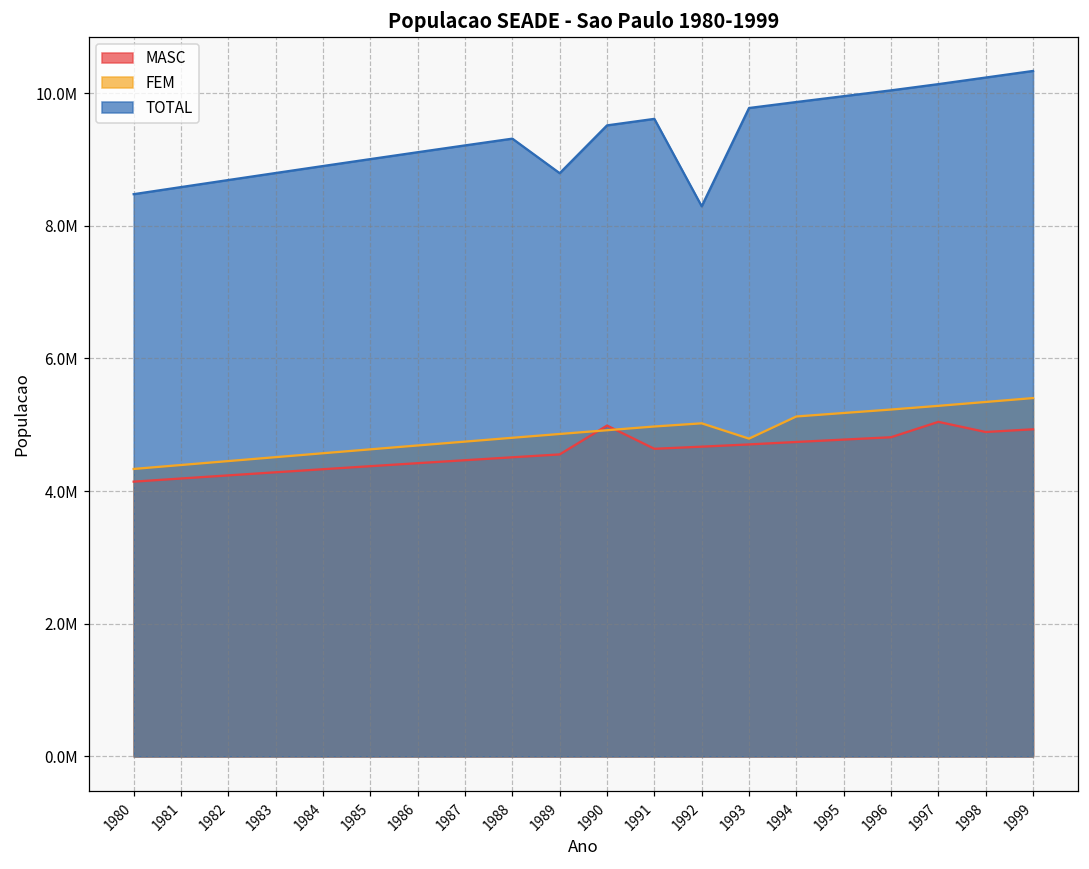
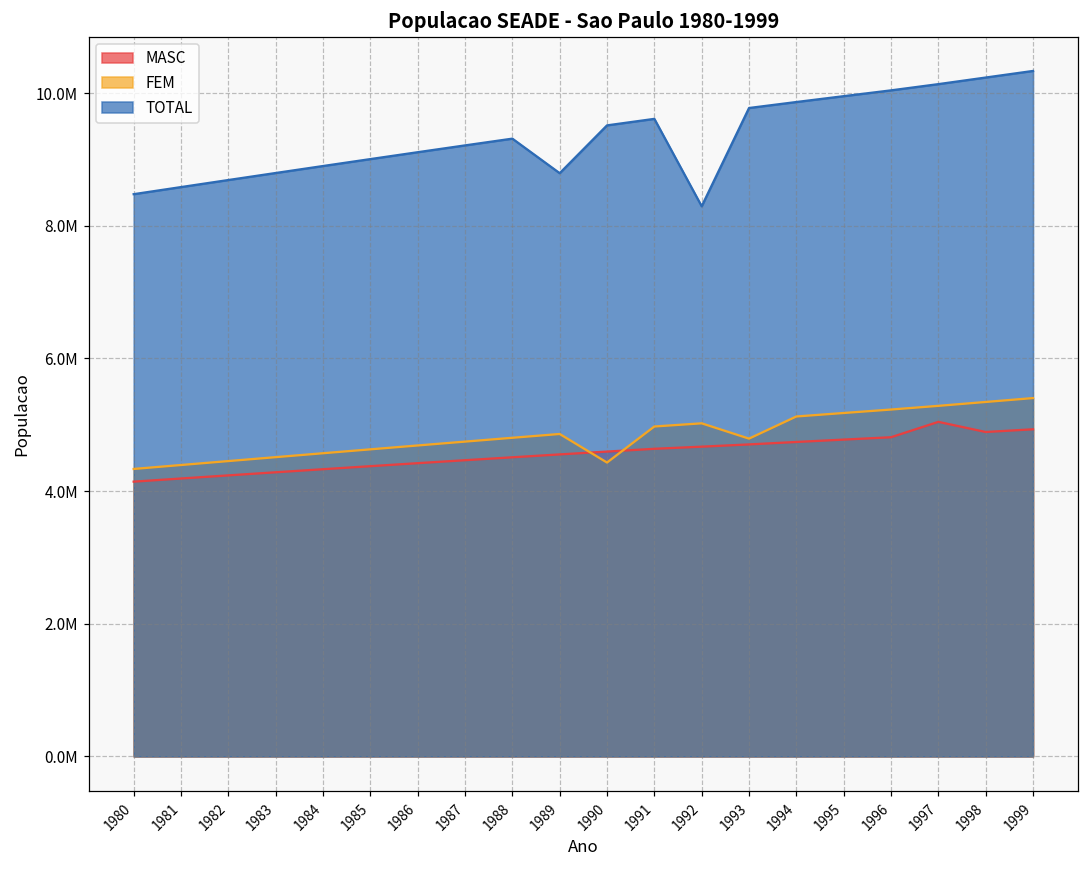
  {
    "MASC": {
      "1980": 4100000,
      "1981": 4200000,
      "1982": 4200000,
      "1983": 4300000,
      "1984": 4300000,
      "1985": 4400000,
      "1986": 4400000,
      "1987": 4500000,
      "1988": 4500000,
      "1989": 4600000,
-     "1990": 5000000,
+     "1990": 4600000,
      "1991": 4600000,
      "1992": 4700000,
      "1993": 4700000,
      "1994": 4700000,
      "1995": 4800000,
      "1996": 4800000,
      "1997": 5000000,
      "1998": 4900000,
      "1999": 4900000
    },
    "FEM": {
      "1980": 4300000,
      "1981": 4400000,
      "1982": 4500000,
      "1983": 4500000,
      "1984": 4600000,
      "1985": 4600000,
      "1986": 4700000,
      "1987": 4700000,
      "1988": 4800000,
      "1989": 4900000,
-     "1990": 4900000,
+     "1990": 4400000,
      "1991": 5000000,
      "1992": 5000000,
      "1993": 4800000,
      "1994": 5100000,
      "1995": 5200000,
      "1996": 5200000,
      "1997": 5300000,
      "1998": 5300000,
      "1999": 5400000
    },
    "TOTAL": {
      "1980": 8500000,
      "1981": 8600000,
      "1982": 8700000,
      "1983": 8800000,
      "1984": 8900000,
      "1985": 9000000,
      "1986": 9100000,
      "1987": 9200000,
      "1988": 9300000,
      "1989": 8800000,
      "1990": 9500000,
      "1991": 9600000,
      "1992": 8300000,
      "1993": 9800000,
      "1994": 9900000,
      "1995": 10000000,
      "1996": 10000000,
      "1997": 10100000,
      "1998": 10200000,
      "1999": 10300000
    }
  }
